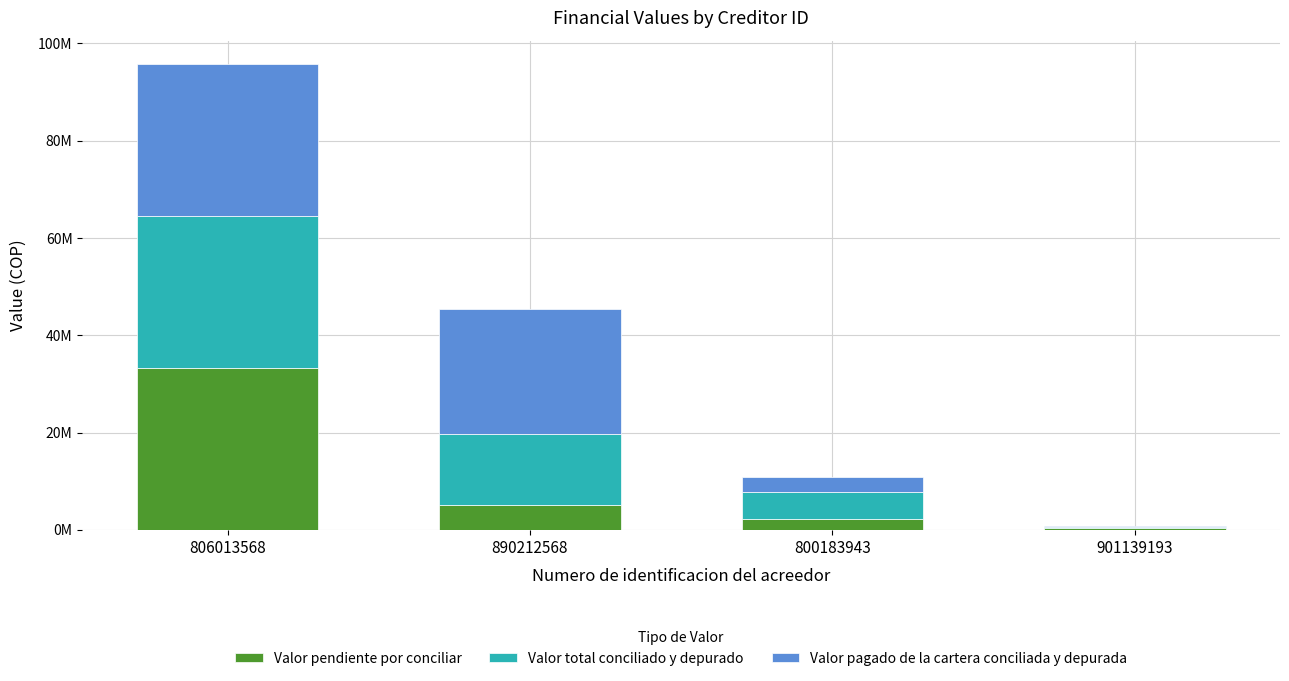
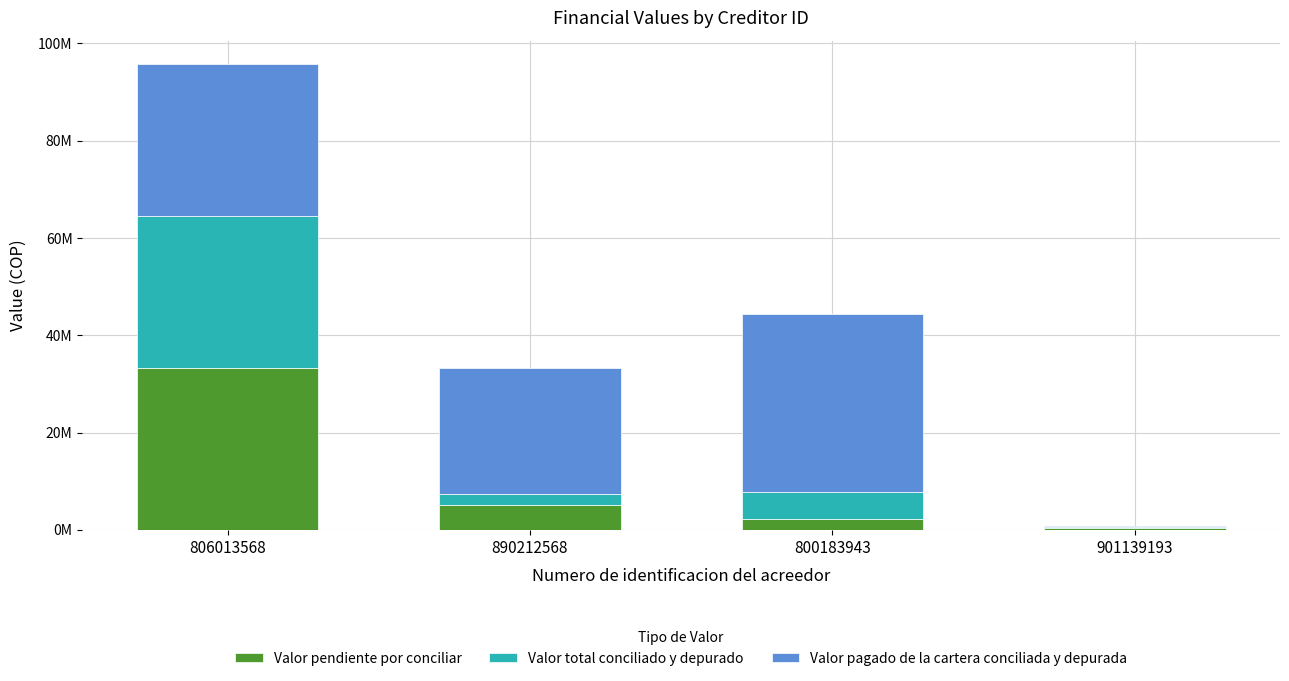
  {
    "Valor pendiente por conciliar": {
      "806013568": 33000000,
      "890212568": 5000000,
      "800183943": 2000000
    },
    "Valor total conciliado y depurado": {
      "806013568": 31000000,
-     "890212568": 15000000,
+     "890212568": 2000000,
      "800183943": 5000000
    },
    "Valor pagado de la cartera conciliada y depurada": {
      "806013568": 31000000,
      "890212568": 26000000,
-     "800183943": 3000000
+     "800183943": 37000000
    }
  }
